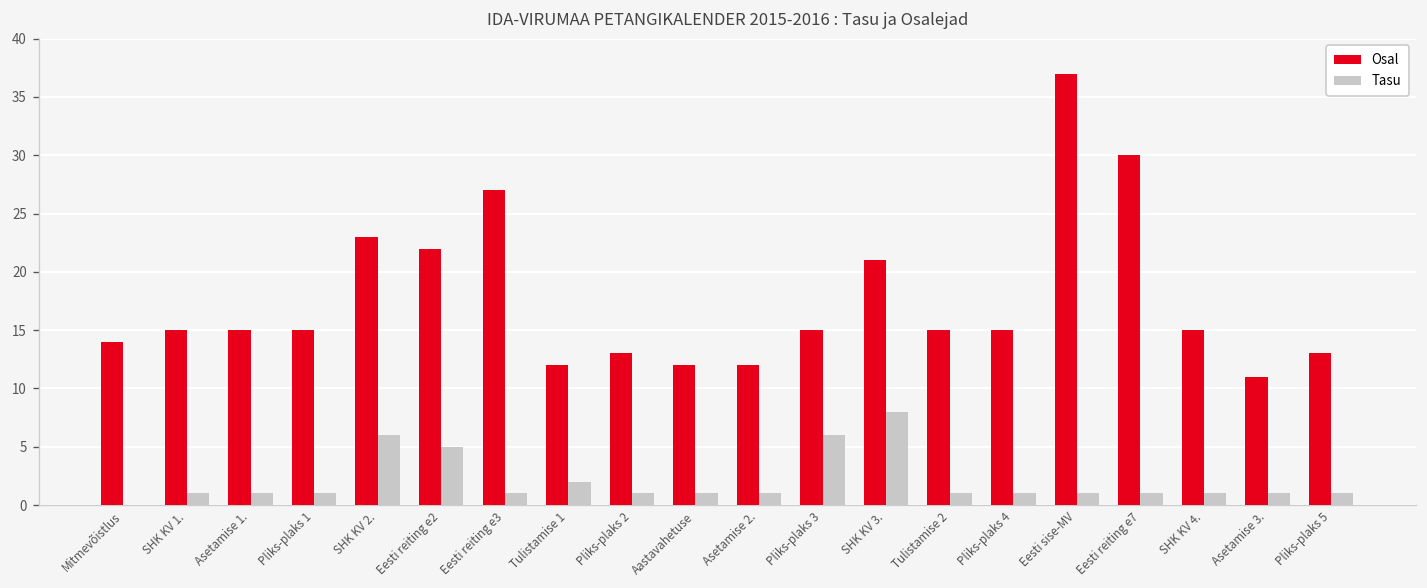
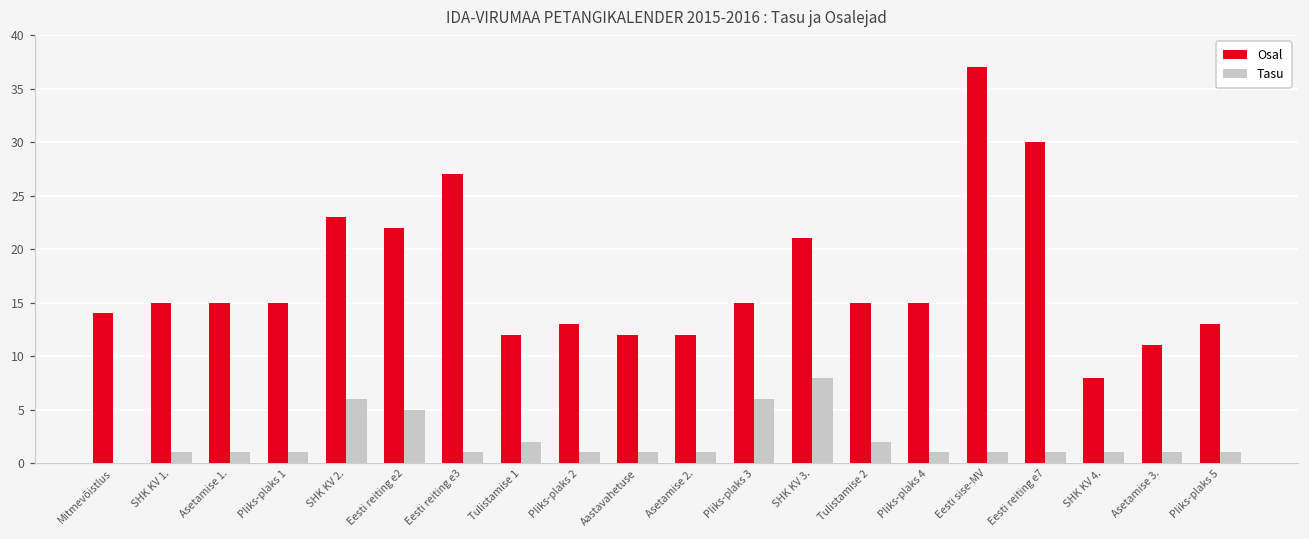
  {
    "Osal": {
      "Mitmevõistlus": 14,
      "SHK KV 1.": 15,
      "Asetamise 1.": 15,
      "Pliks-plaks 1": 15,
      "SHK KV 2.": 23,
      "Eesti reiting e2": 22,
      "Eesti reiting e3": 27,
      "Tulistamise 1": 12,
      "Pliks-plaks 2": 13,
      "Aastavahetuse": 12,
      "Asetamise 2.": 12,
      "Pliks-plaks 3": 15,
      "SHK KV 3.": 21,
      "Tulistamise 2": 15,
      "Pliks-plaks 4": 15,
      "Eesti sise-MV": 37,
      "Eesti reiting e7": 30,
-     "SHK KV 4.": 15,
+     "SHK KV 4.": 8,
      "Asetamise 3.": 11,
      "Pliks-plaks 5": 13
    },
    "Tasu": {
      "Mitmevõistlus": 0,
      "SHK KV 1.": 1,
      "Asetamise 1.": 1,
      "Pliks-plaks 1": 1,
      "SHK KV 2.": 6,
      "Eesti reiting e2": 5,
      "Eesti reiting e3": 1,
      "Tulistamise 1": 2,
      "Pliks-plaks 2": 1,
      "Aastavahetuse": 1,
      "Asetamise 2.": 1,
      "Pliks-plaks 3": 6,
      "SHK KV 3.": 8,
-     "Tulistamise 2": 1,
+     "Tulistamise 2": 2,
      "Pliks-plaks 4": 1,
      "Eesti sise-MV": 1,
      "Eesti reiting e7": 1,
      "SHK KV 4.": 1,
      "Asetamise 3.": 1,
      "Pliks-plaks 5": 1
    }
  }
